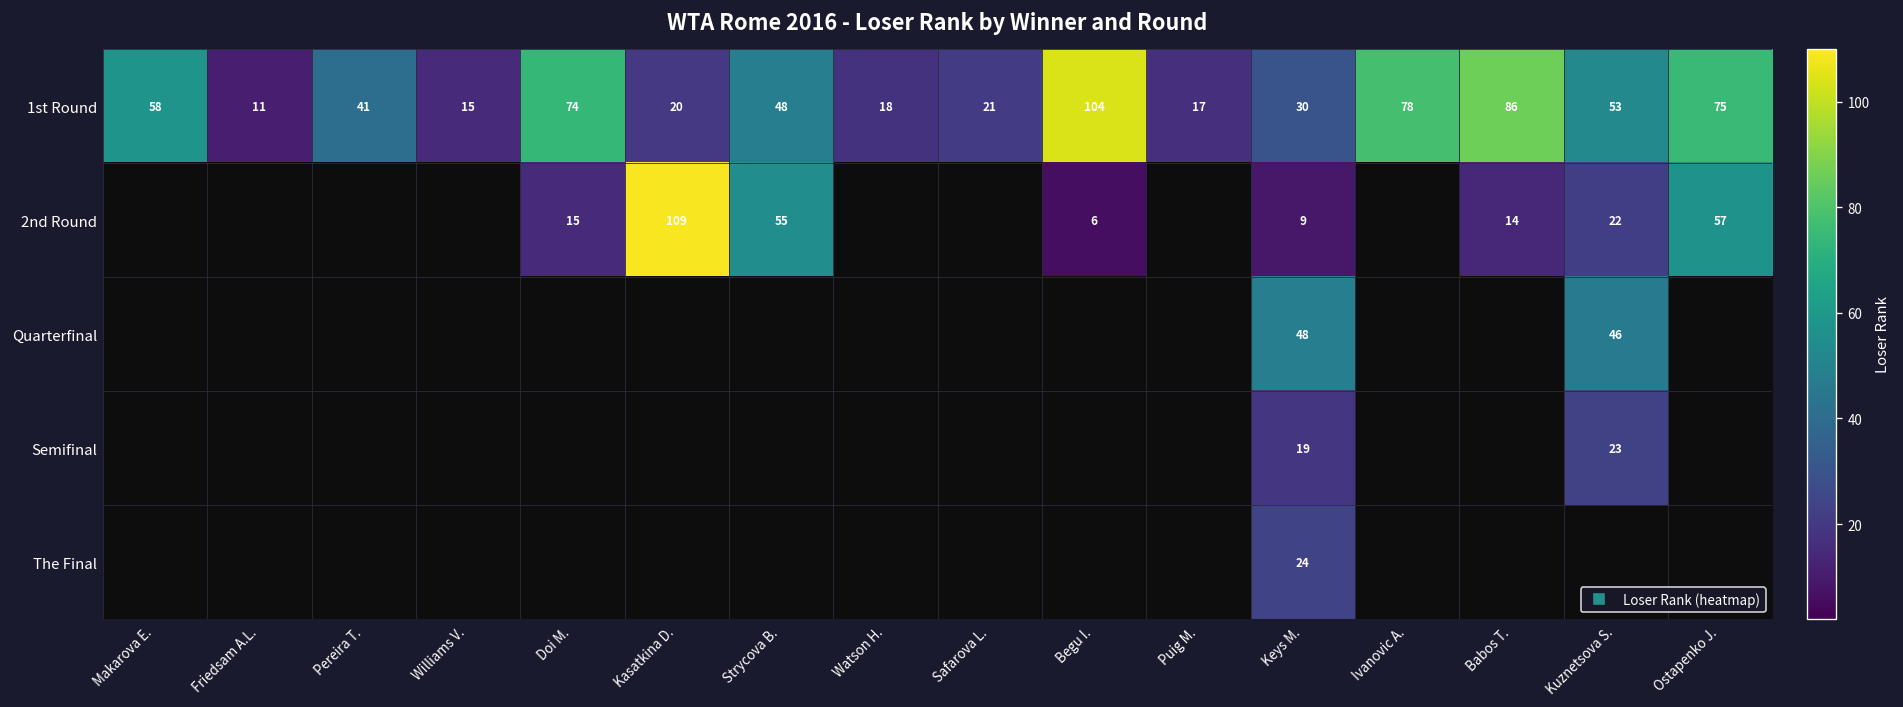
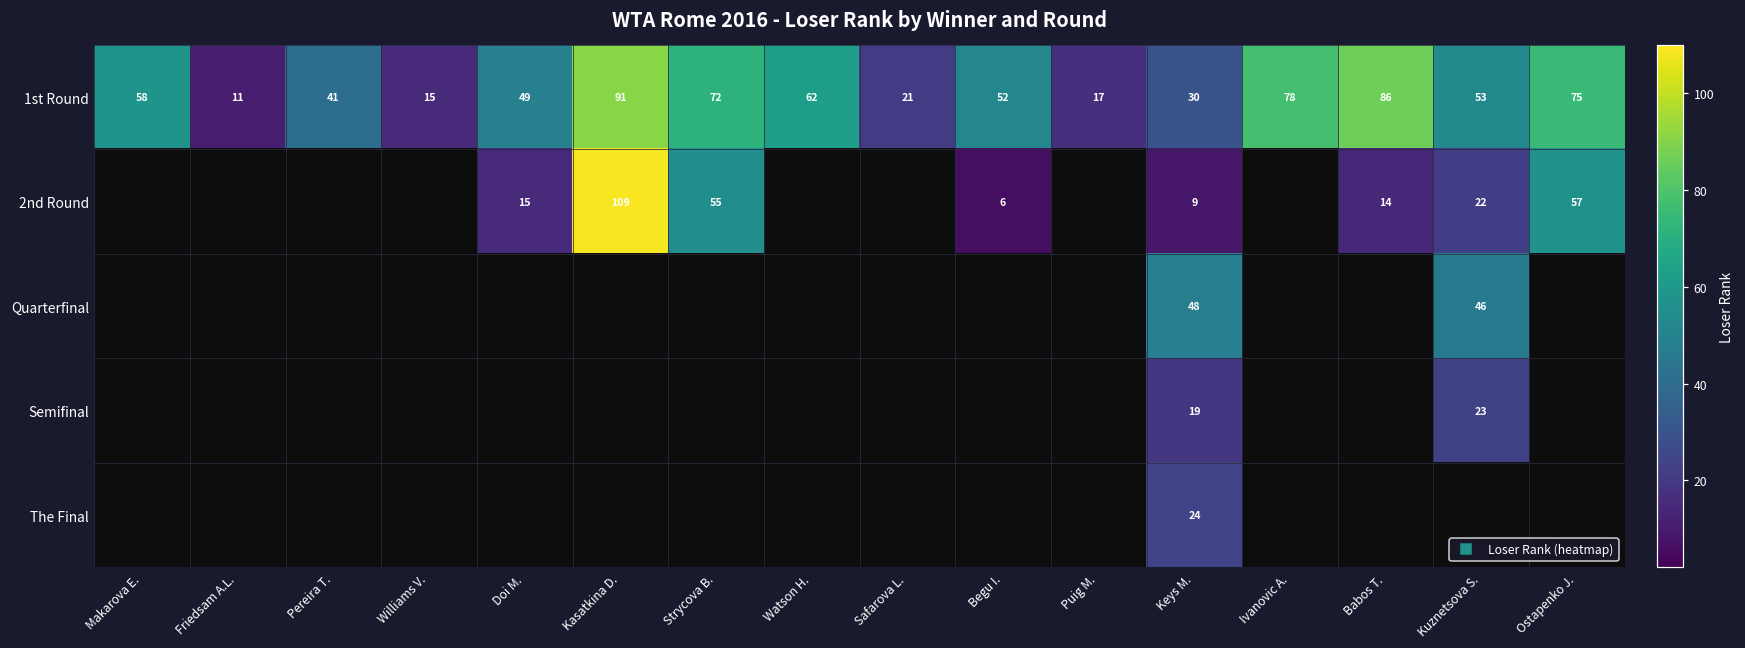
  {
    "1st Round": {
      "Makarova E.": 58,
      "Friedsam A.L.": 11,
      "Pereira T.": 41,
      "Williams V.": 15,
-     "Doi M.": 74,
-     "Kasatkina D.": 20,
-     "Strycova B.": 48,
-     "Watson H.": 18,
+     "Doi M.": 49,
+     "Kasatkina D.": 91,
+     "Strycova B.": 72,
+     "Watson H.": 62,
      "Safarova L.": 21,
-     "Begu I.": 104,
+     "Begu I.": 52,
      "Puig M.": 17,
      "Keys M.": 30,
      "Ivanovic A.": 78,
      "Babos T.": 86,
      "Kuznetsova S.": 53,
      "Ostapenko J.": 75
    },
    "2nd Round": {
      "Doi M.": 15,
      "Kasatkina D.": 109,
      "Strycova B.": 55,
      "Begu I.": 6,
      "Keys M.": 9,
      "Babos T.": 14,
      "Kuznetsova S.": 22,
      "Ostapenko J.": 57
    },
    "Quarterfinal": {
      "Keys M.": 48,
      "Kuznetsova S.": 46
    },
    "Semifinal": {
      "Keys M.": 19,
      "Kuznetsova S.": 23
    },
    "The Final": {
      "Keys M.": 24
    }
  }
